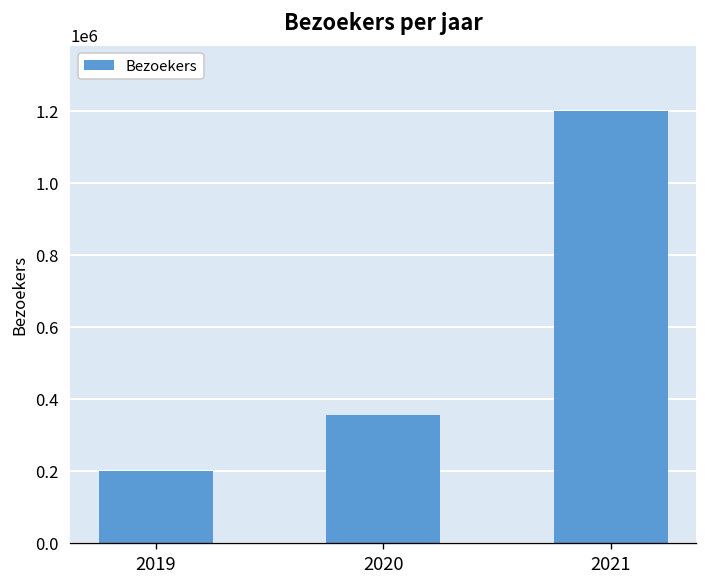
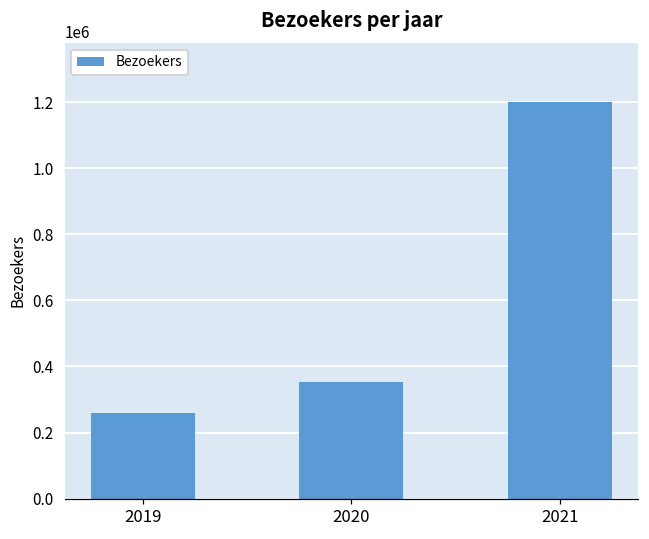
  {
-   "2019": 200000,
+   "2019": 260000,
    "2020": 350000,
    "2021": 1200000
  }
